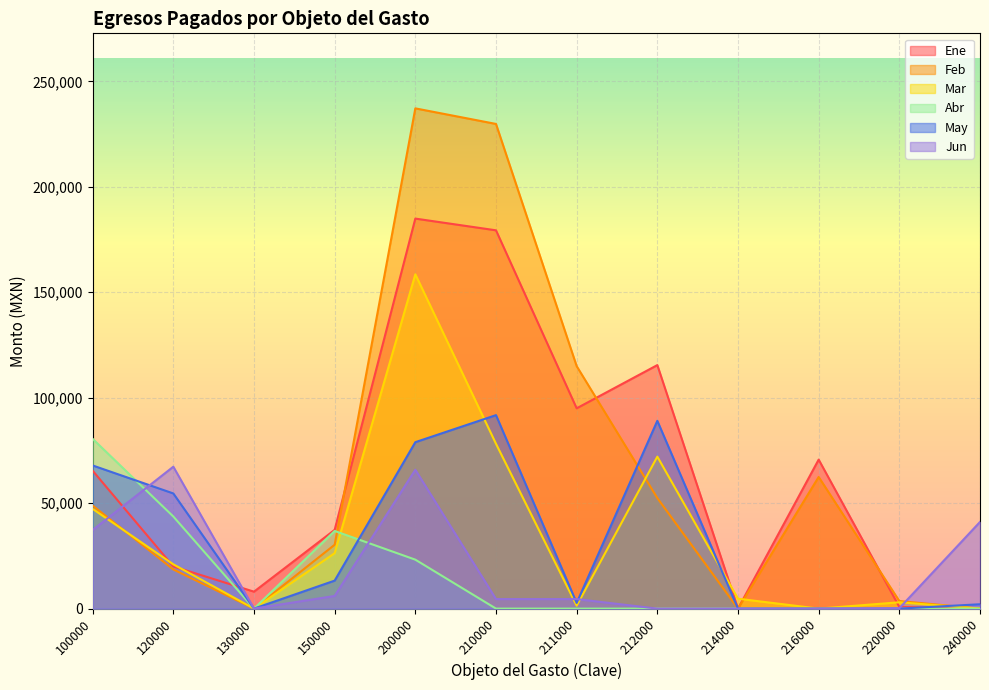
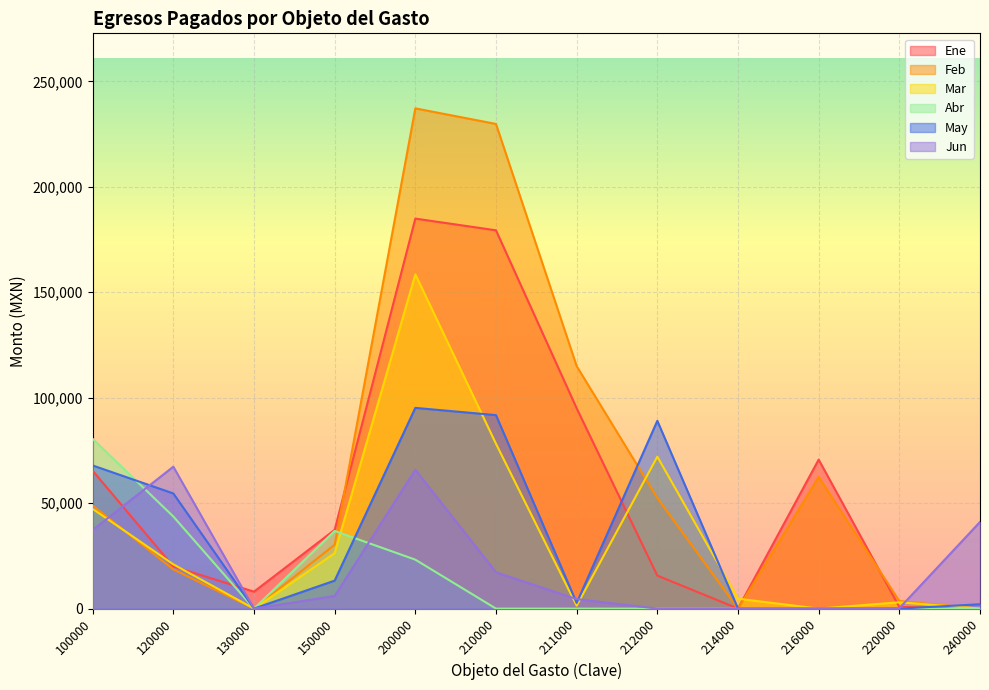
  {
    "Ene": {
      "100000": "65,000",
      "130000": "8,000",
      "200000": "185,000",
      "210000": "179,000",
      "211000": "95,000",
-     "212000": "115,000",
+     "212000": "16,000",
      "216000": "71,000"
    },
    "Abr": {
      "100000": "80,000",
      "120000": "44,000",
      "200000": "23,000",
      "210000": "0",
      "211000": "0"
    },
    "May": {
      "100000": "68,000",
      "120000": "55,000",
      "150000": "13,000",
-     "200000": "79,000",
+     "200000": "95,000",
      "210000": "92,000",
      "211000": "3,000",
      "212000": "89,000",
      "240000": "2,000"
    },
    "Jun": {
      "100000": "37,000",
      "120000": "67,000",
      "150000": "6,000",
      "200000": "66,000",
-     "210000": "5,000",
+     "210000": "17,000",
      "211000": "5,000",
      "240000": "41,000"
    }
  }
